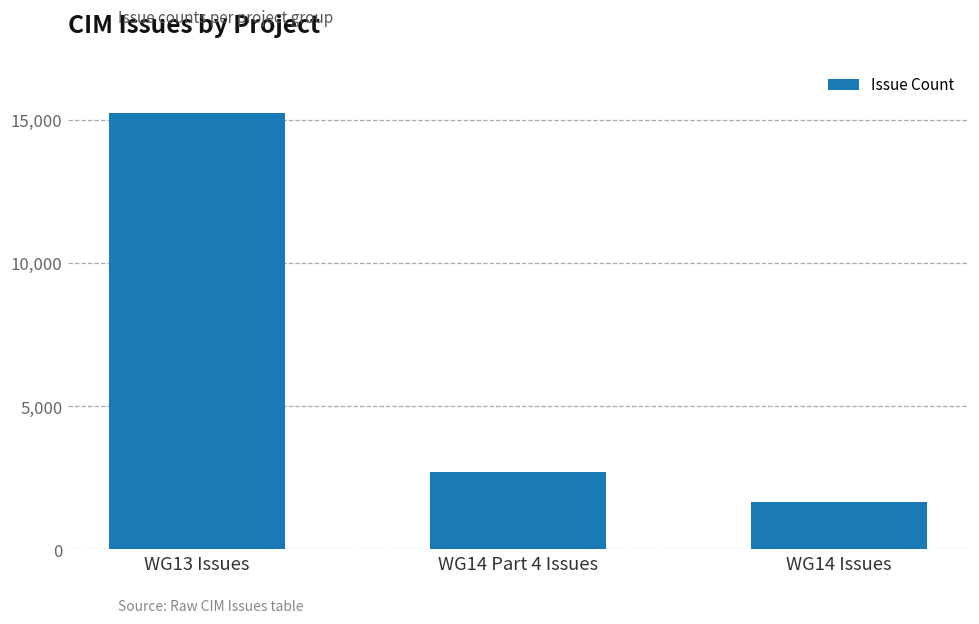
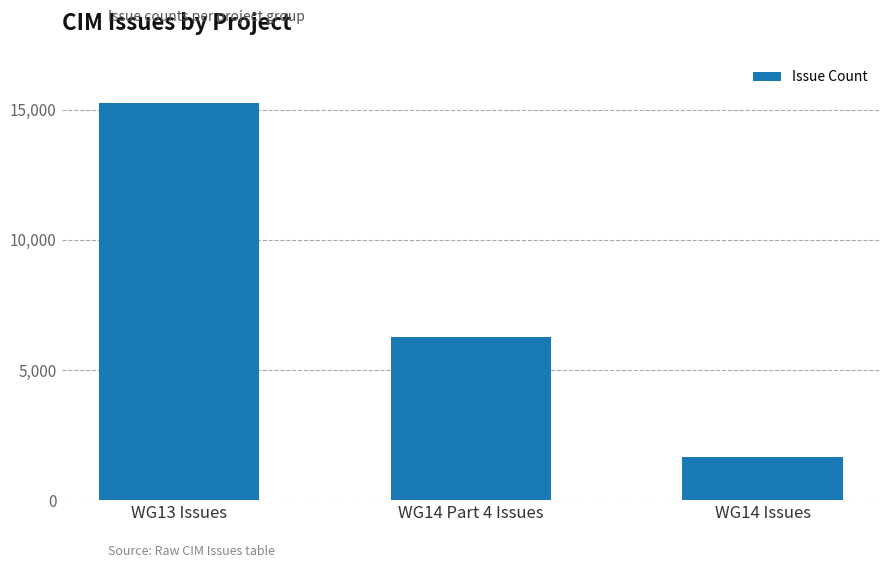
  {
    "WG13 Issues": "15,300",
-   "WG14 Part 4 Issues": "2,700",
+   "WG14 Part 4 Issues": "6,300",
    "WG14 Issues": "1,600"
  }
